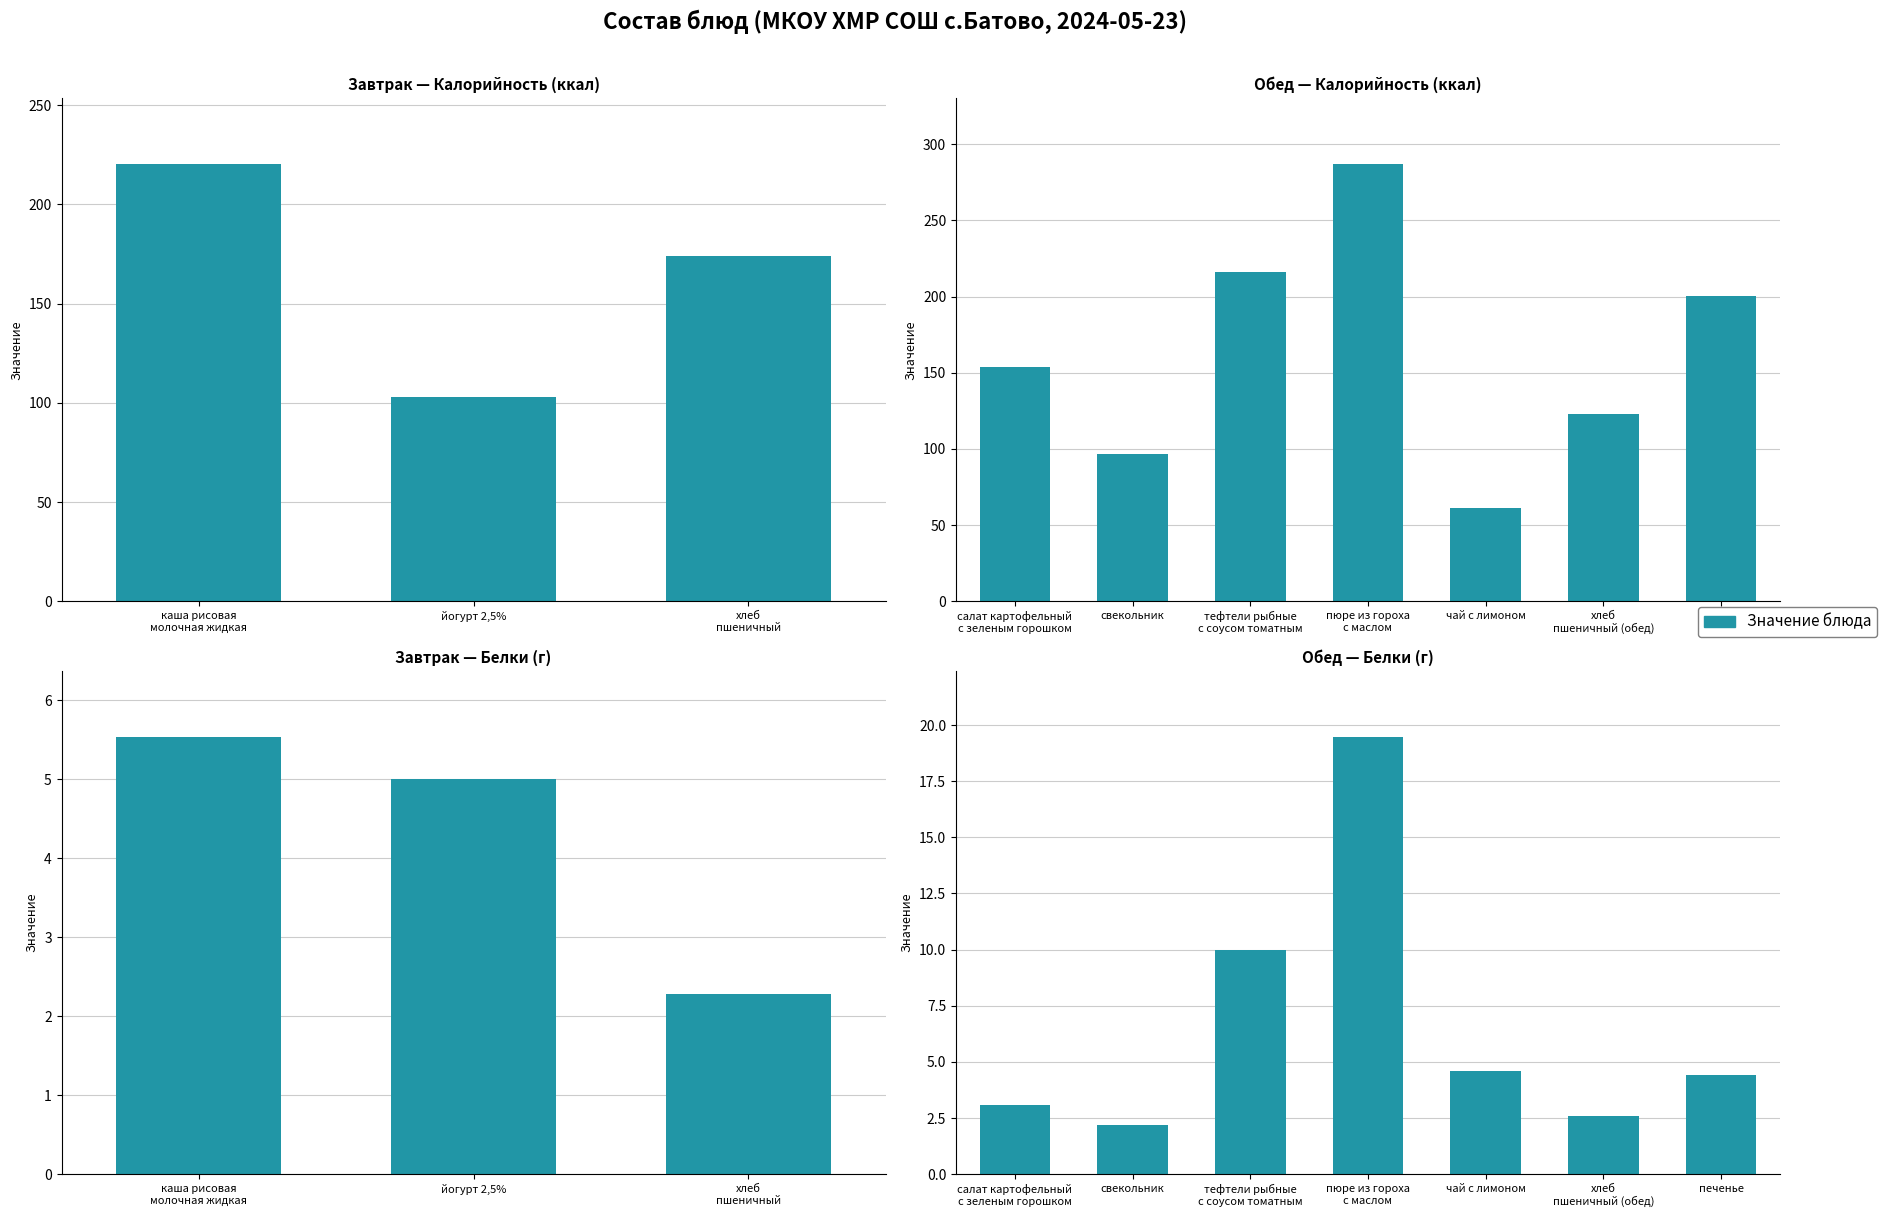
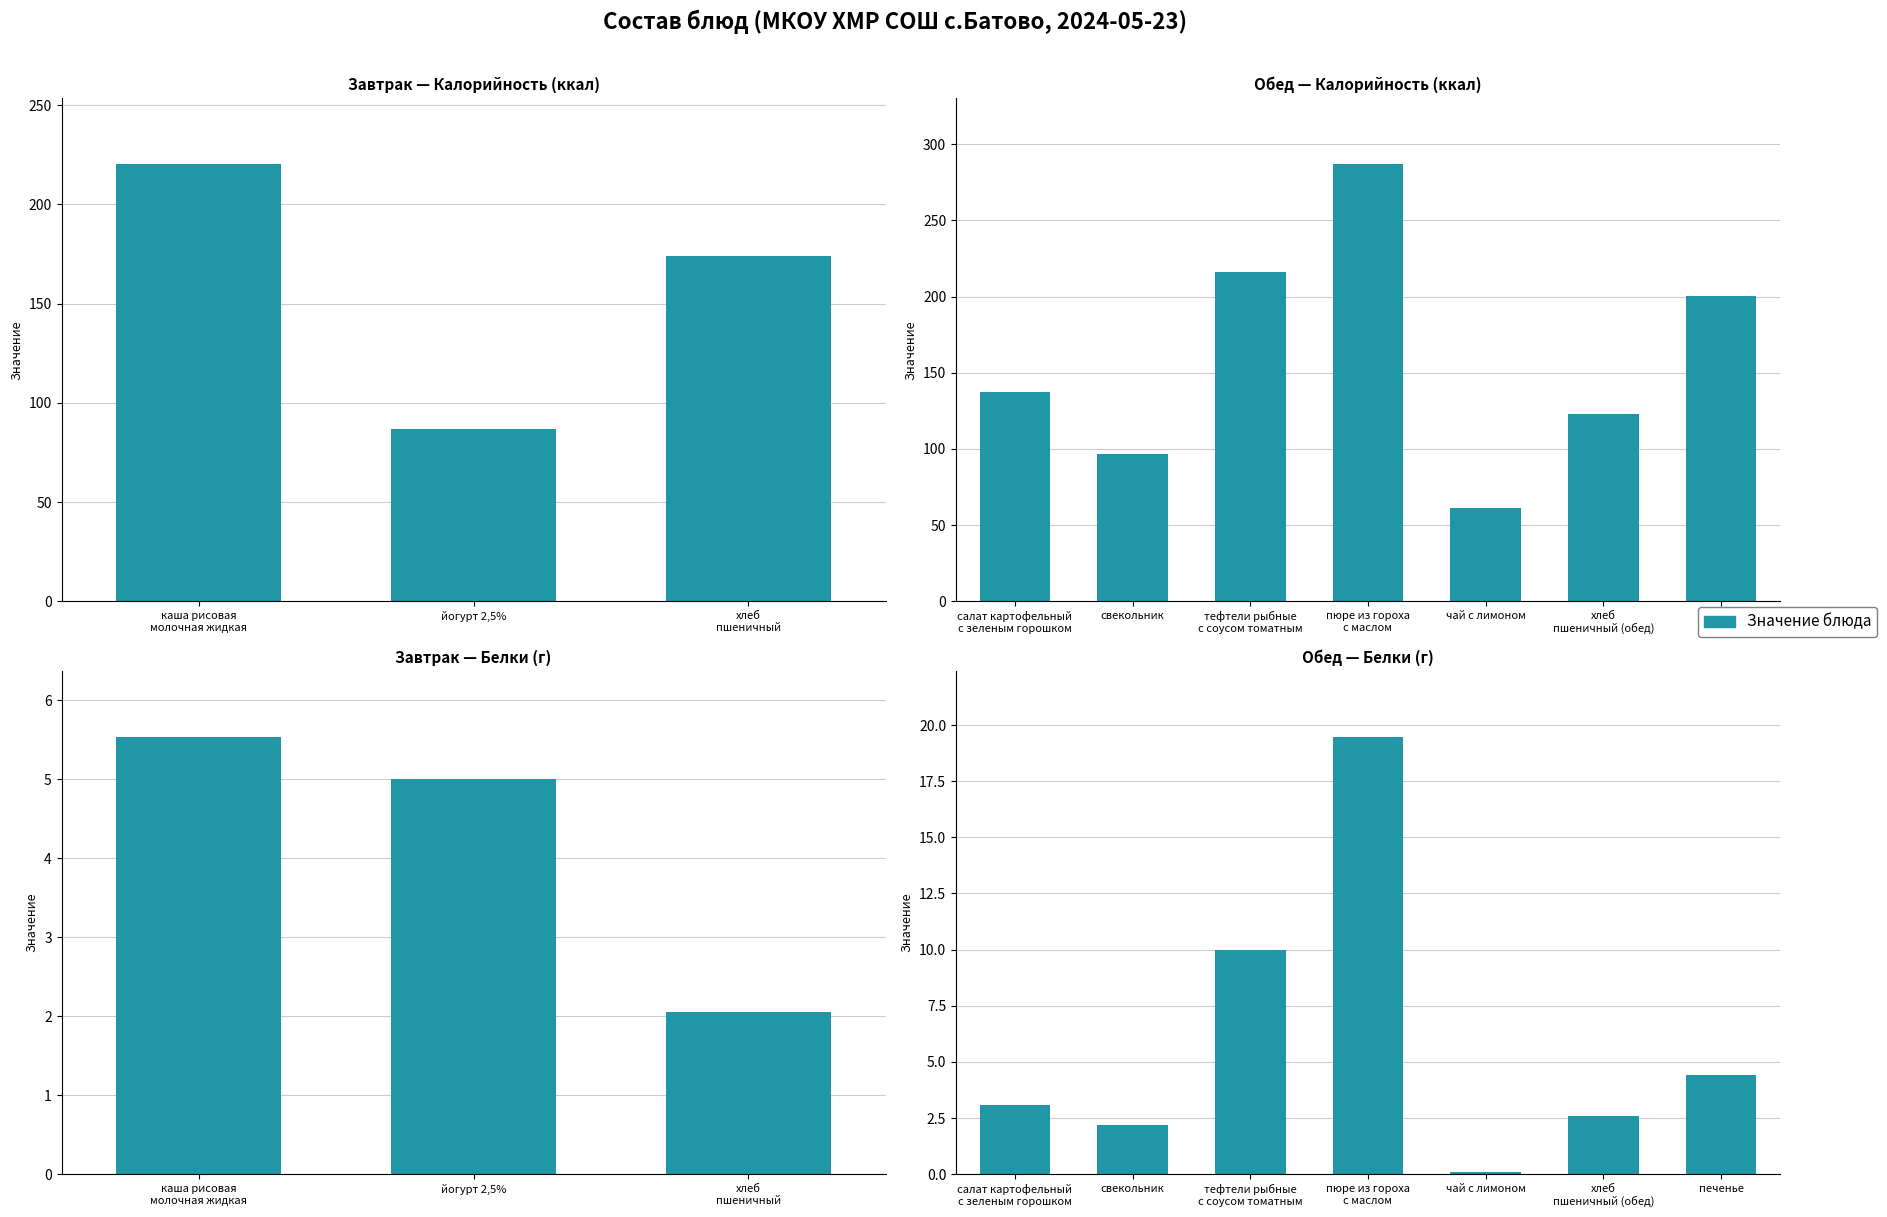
  {
    "Завтрак — Калорийность (ккал)": {
      "каша рисовая молочная жидкая": 220,
-     "йогурт 2,5%": 103,
+     "йогурт 2,5%": 87,
      "хлеб пшеничный": 174
    },
    "Обед — Калорийность (ккал)": {
-     "салат картофельный с зеленым горошком": 154,
+     "салат картофельный с зеленым горошком": 137,
      "свекольник": 97,
      "тефтели рыбные с соусом томатным": 216,
      "пюре из гороха с маслом": 287,
      "чай с лимоном": 61,
      "хлеб пшеничный (обед)": 123,
      "печенье": 201
    },
    "Завтрак — Белки (г)": {
      "каша рисовая молочная жидкая": 5.5,
      "йогурт 2,5%": 5.0,
-     "хлеб пшеничный": 2.3
+     "хлеб пшеничный": 2.1
    },
    "Обед — Белки (г)": {
      "салат картофельный с зеленым горошком": 3.1,
      "свекольник": 2.2,
      "тефтели рыбные с соусом томатным": 10.0,
      "пюре из гороха с маслом": 19.5,
-     "чай с лимоном": 4.6,
+     "чай с лимоном": 0.1,
      "хлеб пшеничный (обед)": 2.6,
      "печенье": 4.4
    }
  }
